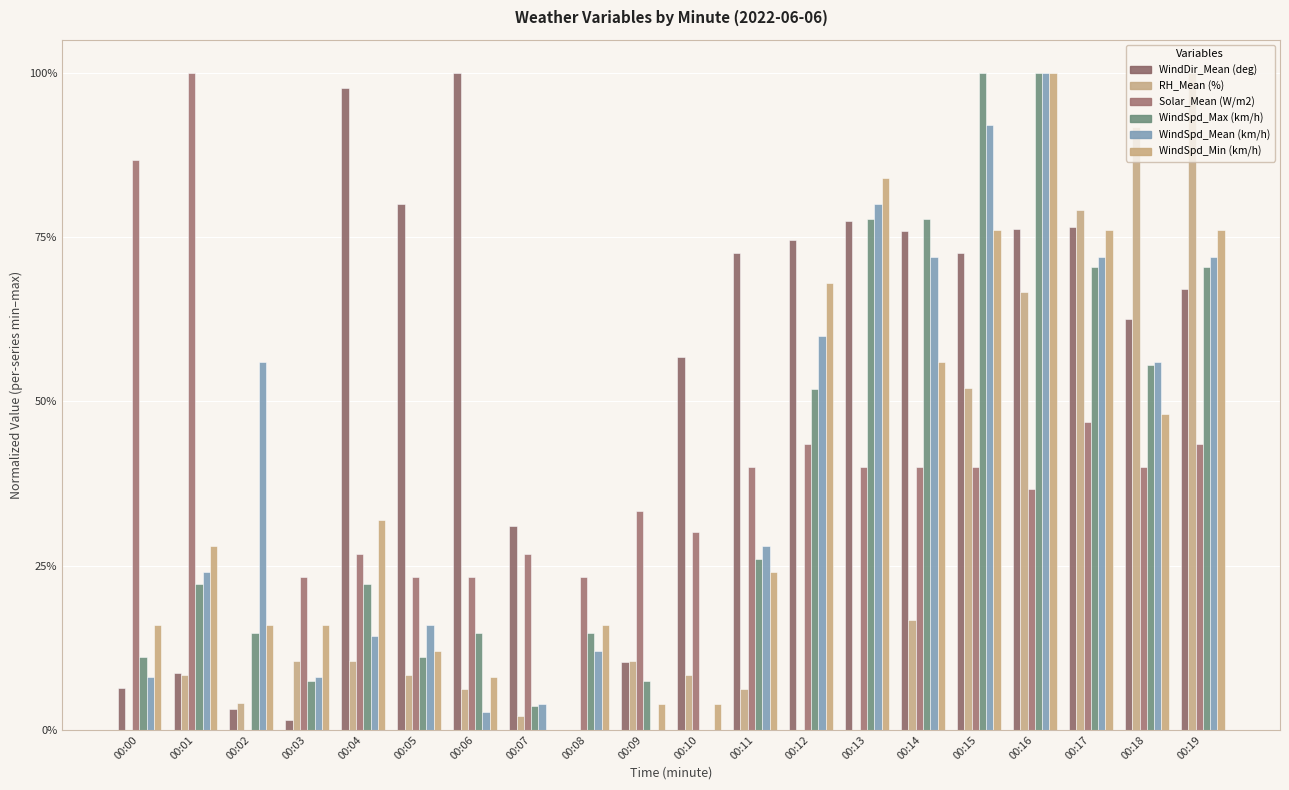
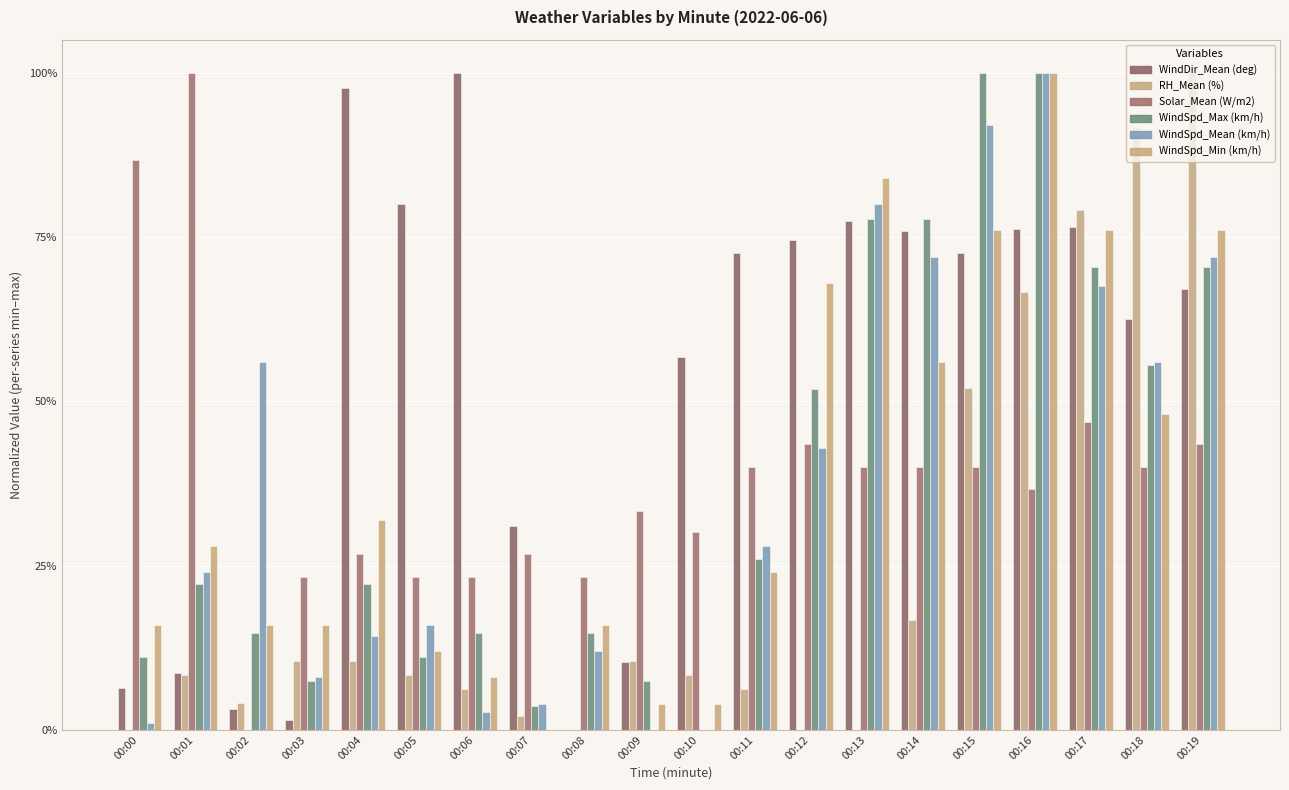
  {
    "WindSpd_Mean (km/h)": {
-     "00:00": "8%",
+     "00:00": "1%",
      "00:01": "24%",
      "00:02": "56%",
      "00:03": "8%",
      "00:04": "14%",
      "00:05": "16%",
      "00:06": "3%",
      "00:07": "4%",
      "00:08": "12%",
      "00:09": "0%",
      "00:10": "0%",
      "00:11": "28%",
-     "00:12": "60%",
+     "00:12": "43%",
      "00:13": "80%",
      "00:14": "72%",
      "00:15": "92%",
      "00:16": "100%",
-     "00:17": "72%",
+     "00:17": "68%",
      "00:18": "56%",
      "00:19": "72%"
    }
  }
